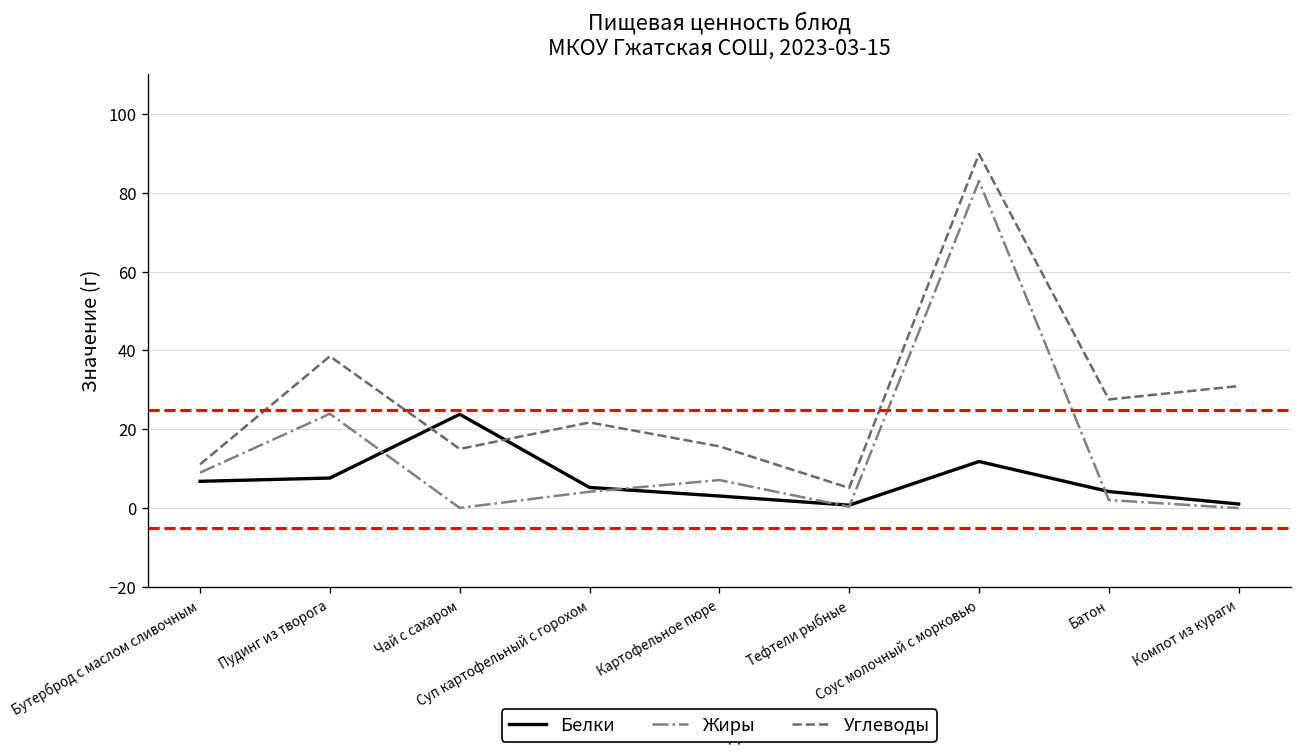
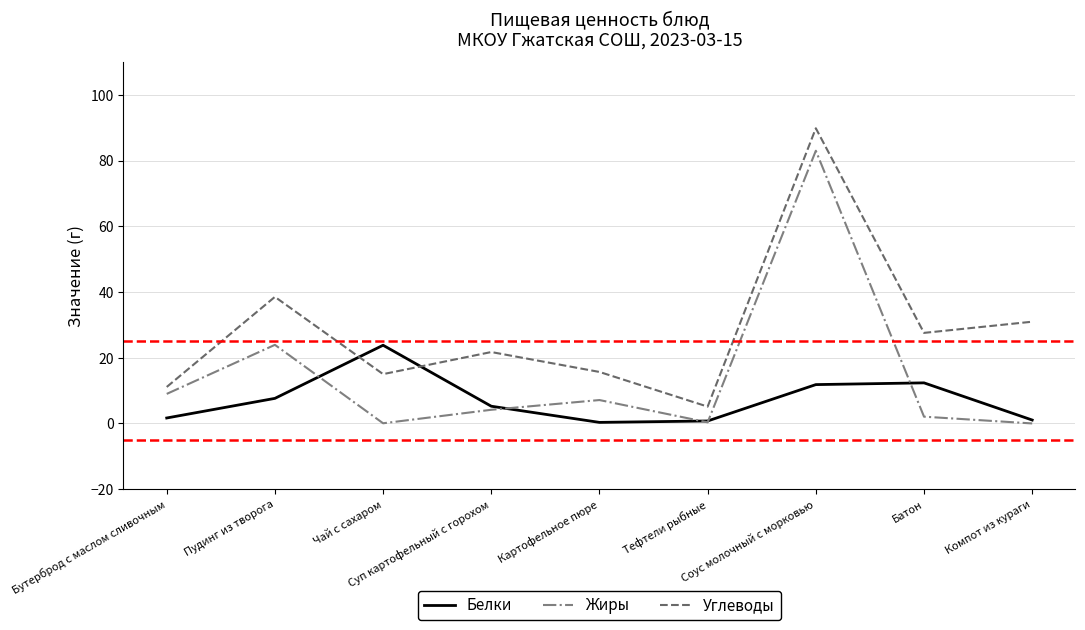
  {
    "Белки": {
-     "Бутерброд с маслом сливочным": 7,
+     "Бутерброд с маслом сливочным": 2,
      "Пудинг из творога": 8,
      "Чай с сахаром": 24,
      "Суп картофельный с горохом": 5,
-     "Картофельное пюре": 3,
+     "Картофельное пюре": 0,
      "Соус молочный с морковью": 12,
-     "Батон": 4,
+     "Батон": 12,
      "Компот из кураги": 1
    }
  }
